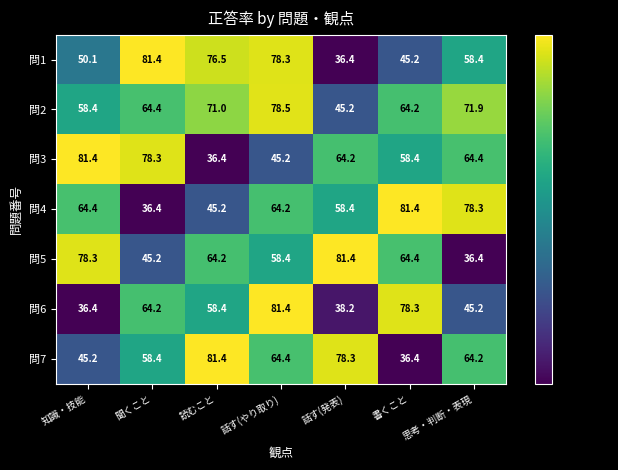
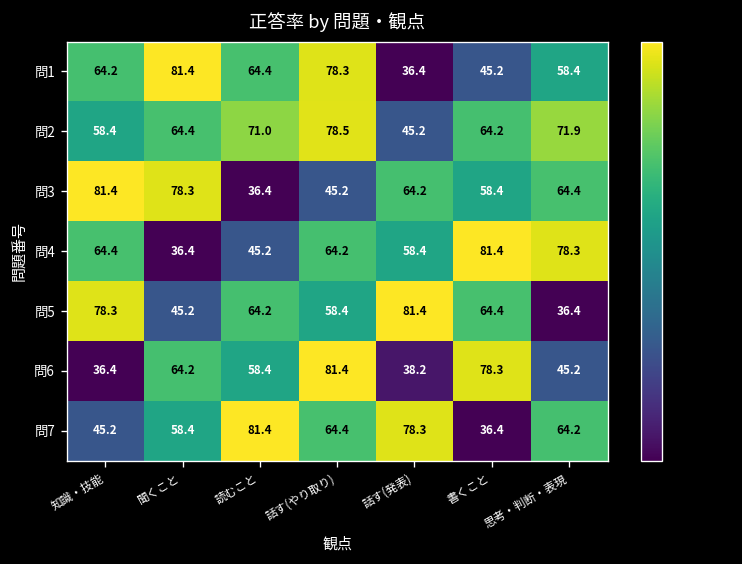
  {
    "問1": {
-     "知識・技能": 50.1,
+     "知識・技能": 64.2,
      "聞くこと": 81.4,
-     "読むこと": 76.5,
+     "読むこと": 64.4,
      "話す(やり取り)": 78.3,
      "話す(発表)": 36.4,
      "書くこと": 45.2,
      "思考・判断・表現": 58.4
    },
    "問2": {
      "知識・技能": 58.4,
      "聞くこと": 64.4,
      "読むこと": 71.0,
      "話す(やり取り)": 78.5,
      "話す(発表)": 45.2,
      "書くこと": 64.2,
      "思考・判断・表現": 71.9
    },
    "問3": {
      "知識・技能": 81.4,
      "聞くこと": 78.3,
      "読むこと": 36.4,
      "話す(やり取り)": 45.2,
      "話す(発表)": 64.2,
      "書くこと": 58.4,
      "思考・判断・表現": 64.4
    },
    "問4": {
      "知識・技能": 64.4,
      "聞くこと": 36.4,
      "読むこと": 45.2,
      "話す(やり取り)": 64.2,
      "話す(発表)": 58.4,
      "書くこと": 81.4,
      "思考・判断・表現": 78.3
    },
    "問5": {
      "知識・技能": 78.3,
      "聞くこと": 45.2,
      "読むこと": 64.2,
      "話す(やり取り)": 58.4,
      "話す(発表)": 81.4,
      "書くこと": 64.4,
      "思考・判断・表現": 36.4
    },
    "問6": {
      "知識・技能": 36.4,
      "聞くこと": 64.2,
      "読むこと": 58.4,
      "話す(やり取り)": 81.4,
      "話す(発表)": 38.2,
      "書くこと": 78.3,
      "思考・判断・表現": 45.2
    },
    "問7": {
      "知識・技能": 45.2,
      "聞くこと": 58.4,
      "読むこと": 81.4,
      "話す(やり取り)": 64.4,
      "話す(発表)": 78.3,
      "書くこと": 36.4,
      "思考・判断・表現": 64.2
    }
  }
